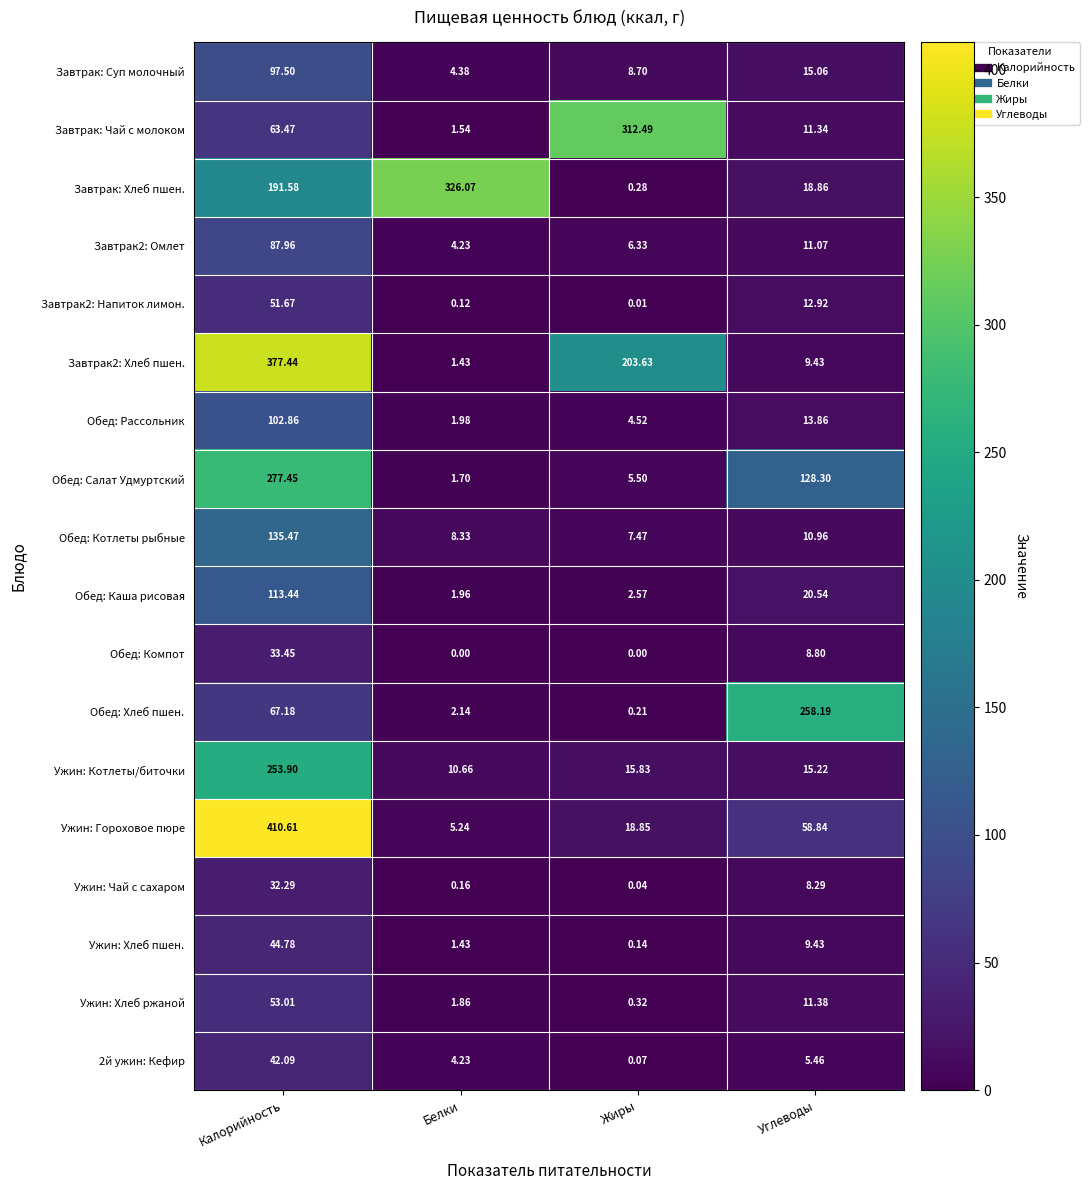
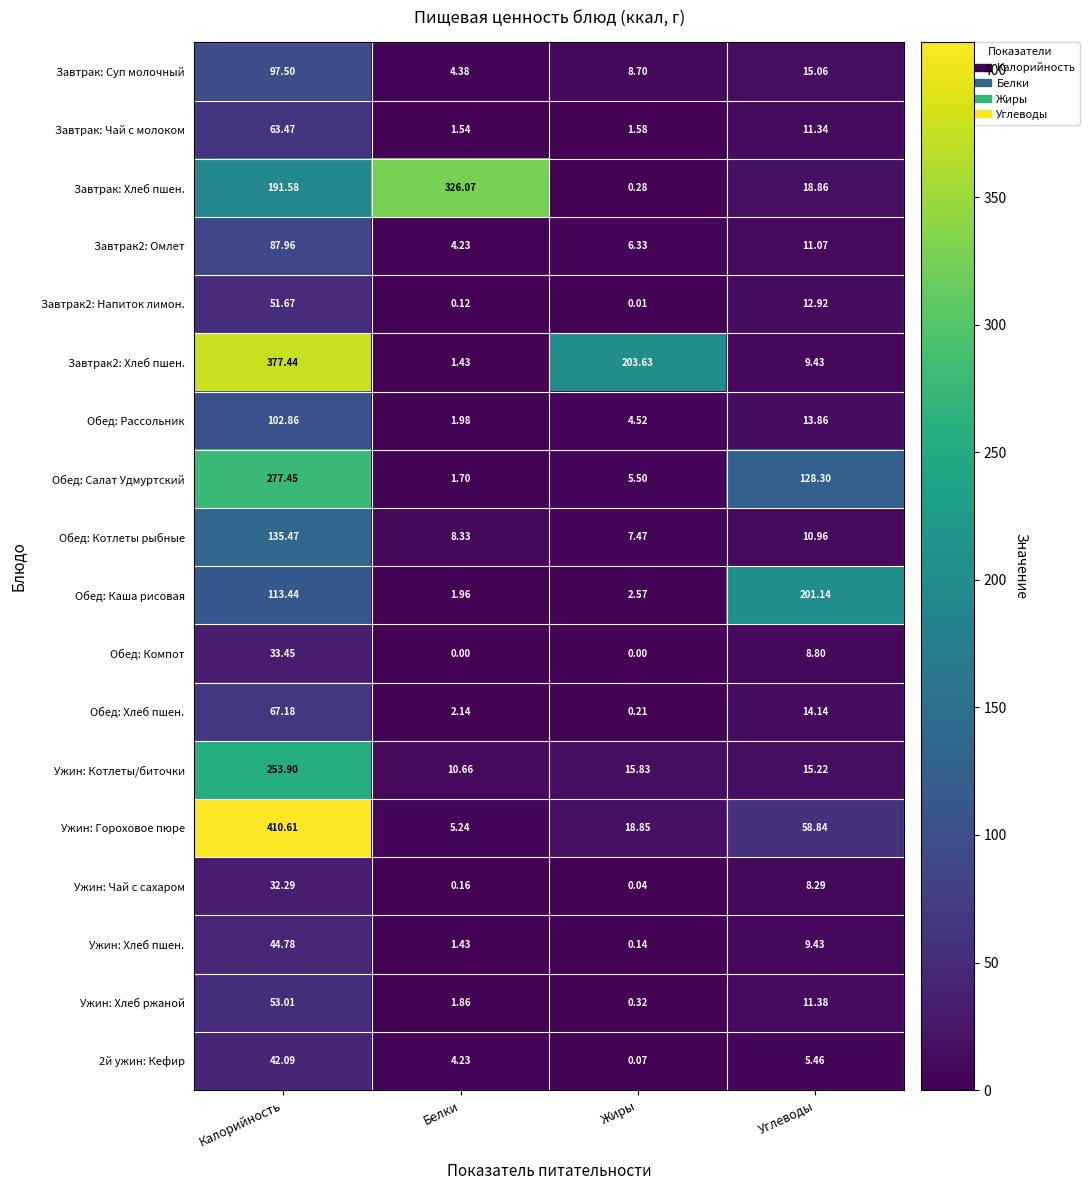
  {
    "Завтрак: Суп молочный": {
      "Калорийность": 97.50,
      "Белки": 4.38,
      "Жиры": 8.70,
      "Углеводы": 15.06
    },
    "Завтрак: Чай с молоком": {
      "Калорийность": 63.47,
      "Белки": 1.54,
-     "Жиры": 312.49,
+     "Жиры": 1.58,
      "Углеводы": 11.34
    },
    "Завтрак: Хлеб пшен.": {
      "Калорийность": 191.58,
      "Белки": 326.07,
      "Жиры": 0.28,
      "Углеводы": 18.86
    },
    "Завтрак2: Омлет": {
      "Калорийность": 87.96,
      "Белки": 4.23,
      "Жиры": 6.33,
      "Углеводы": 11.07
    },
    "Завтрак2: Напиток лимон.": {
      "Калорийность": 51.67,
      "Белки": 0.12,
      "Жиры": 0.01,
      "Углеводы": 12.92
    },
    "Завтрак2: Хлеб пшен.": {
      "Калорийность": 377.44,
      "Белки": 1.43,
      "Жиры": 203.63,
      "Углеводы": 9.43
    },
    "Обед: Рассольник": {
      "Калорийность": 102.86,
      "Белки": 1.98,
      "Жиры": 4.52,
      "Углеводы": 13.86
    },
    "Обед: Салат Удмуртский": {
      "Калорийность": 277.45,
      "Белки": 1.70,
      "Жиры": 5.50,
      "Углеводы": 128.30
    },
    "Обед: Котлеты рыбные": {
      "Калорийность": 135.47,
      "Белки": 8.33,
      "Жиры": 7.47,
      "Углеводы": 10.96
    },
    "Обед: Каша рисовая": {
      "Калорийность": 113.44,
      "Белки": 1.96,
      "Жиры": 2.57,
-     "Углеводы": 20.54
+     "Углеводы": 201.14
    },
    "Обед: Компот": {
      "Калорийность": 33.45,
      "Белки": 0.00,
      "Жиры": 0.00,
      "Углеводы": 8.80
    },
    "Обед: Хлеб пшен.": {
      "Калорийность": 67.18,
      "Белки": 2.14,
      "Жиры": 0.21,
-     "Углеводы": 258.19
+     "Углеводы": 14.14
    },
    "Ужин: Котлеты/биточки": {
      "Калорийность": 253.90,
      "Белки": 10.66,
      "Жиры": 15.83,
      "Углеводы": 15.22
    },
    "Ужин: Гороховое пюре": {
      "Калорийность": 410.61,
      "Белки": 5.24,
      "Жиры": 18.85,
      "Углеводы": 58.84
    },
    "Ужин: Чай с сахаром": {
      "Калорийность": 32.29,
      "Белки": 0.16,
      "Жиры": 0.04,
      "Углеводы": 8.29
    },
    "Ужин: Хлеб пшен.": {
      "Калорийность": 44.78,
      "Белки": 1.43,
      "Жиры": 0.14,
      "Углеводы": 9.43
    },
    "Ужин: Хлеб ржаной": {
      "Калорийность": 53.01,
      "Белки": 1.86,
      "Жиры": 0.32,
      "Углеводы": 11.38
    },
    "2й ужин: Кефир": {
      "Калорийность": 42.09,
      "Белки": 4.23,
      "Жиры": 0.07,
      "Углеводы": 5.46
    }
  }
